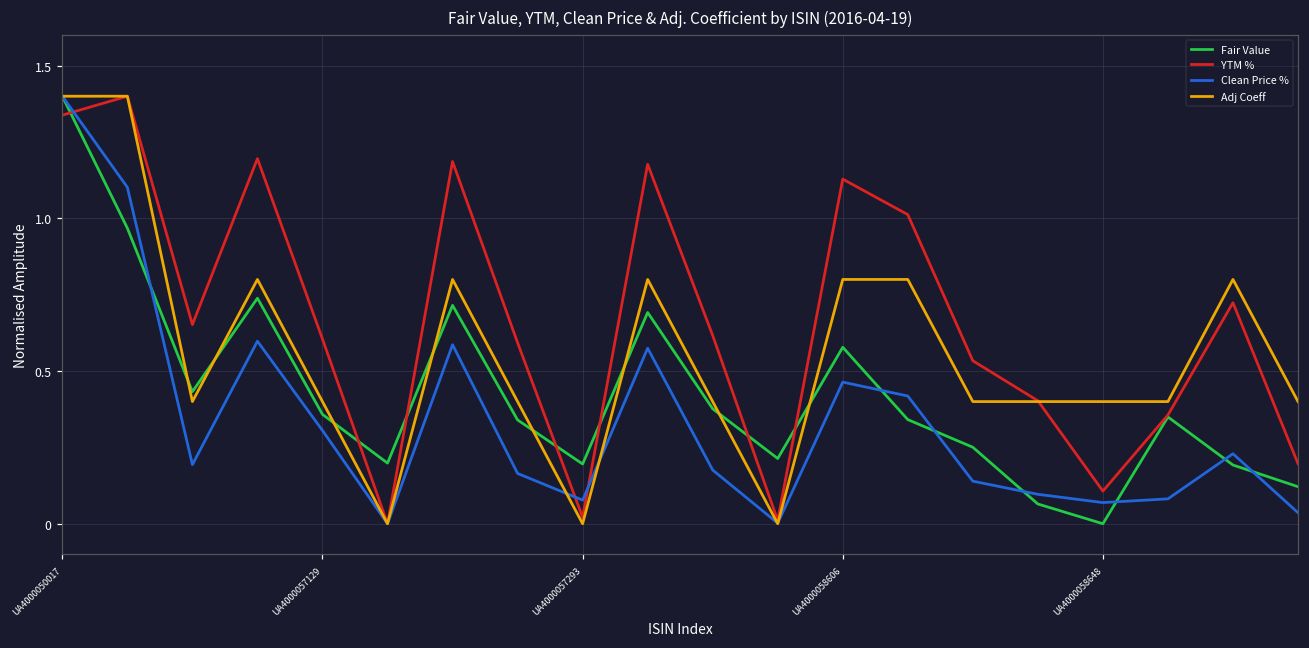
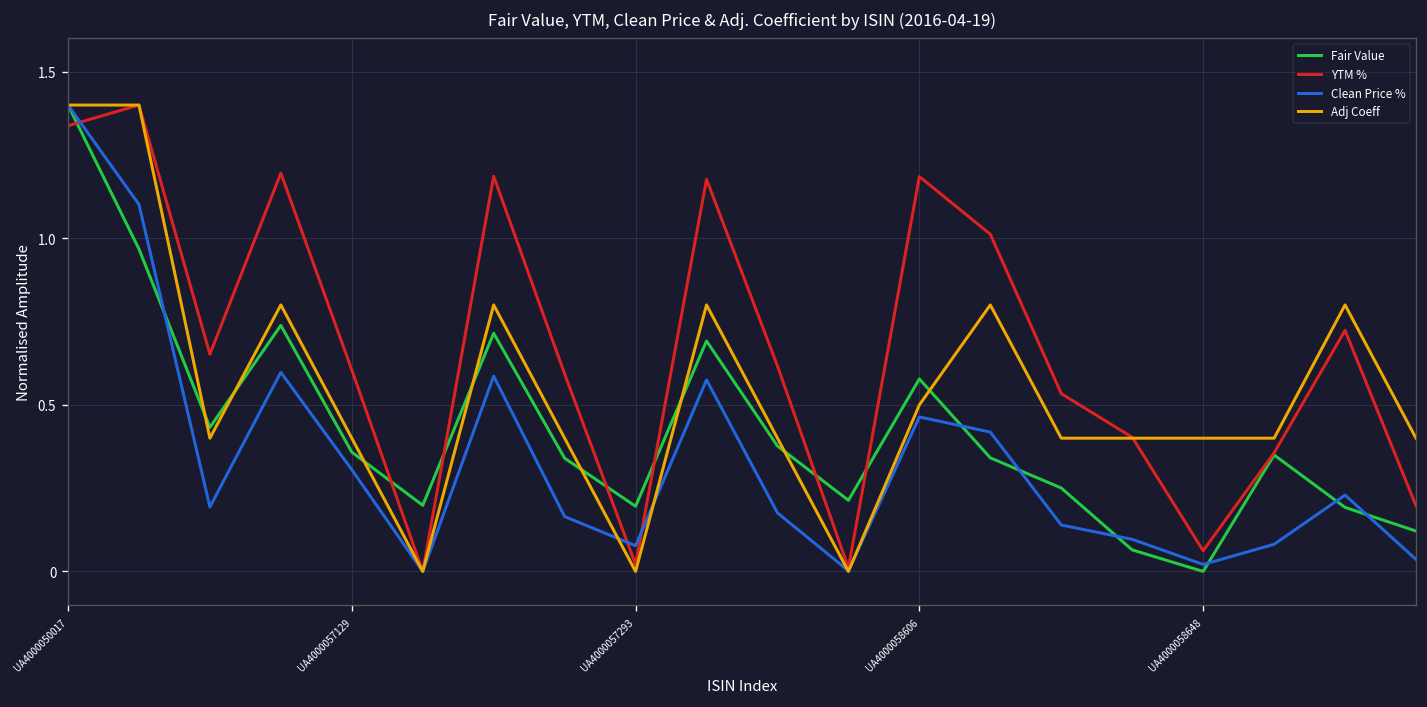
  {
    "Fair Value": {
      "UA4000057129": 0.36,
      "UA4000057293": 0.20,
      "UA4000058606": 0.58,
      "UA4000058648": 0.00
    },
    "YTM %": {
      "UA4000050017": 1.34,
      "UA4000057129": 0.60,
      "UA4000057293": 0.02,
-     "UA4000058606": 1.13,
-     "UA4000058648": 0.11
+     "UA4000058606": 1.19,
+     "UA4000058648": 0.06
    },
    "Clean Price %": {
      "UA4000057129": 0.31,
      "UA4000057293": 0.08,
      "UA4000058606": 0.46,
-     "UA4000058648": 0.07
+     "UA4000058648": 0.02
    },
    "Adj Coeff": {
      "UA4000057129": 0.40,
      "UA4000057293": 0.00,
-     "UA4000058606": 0.80,
+     "UA4000058606": 0.50,
      "UA4000058648": 0.40
    }
  }
